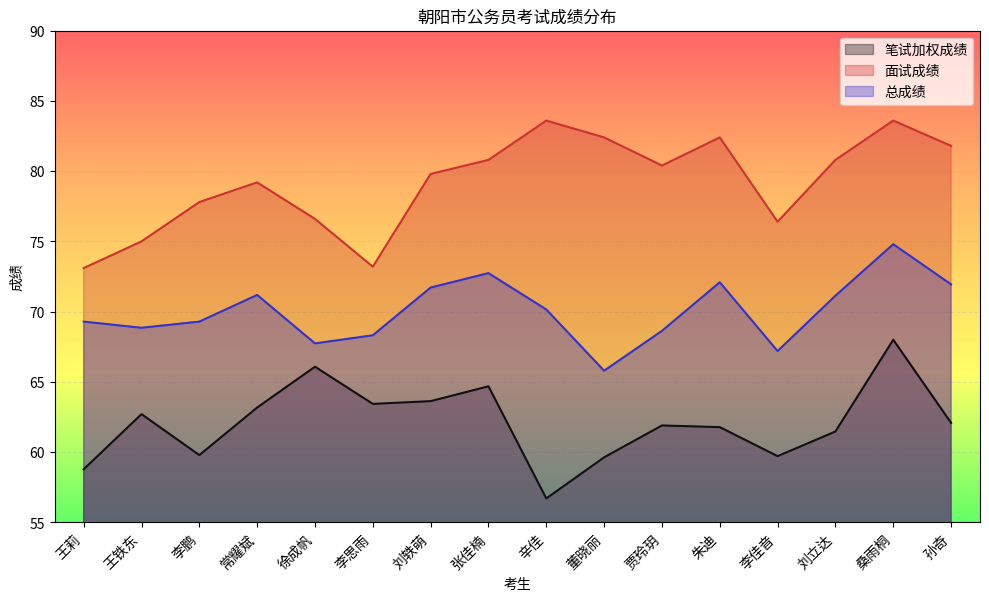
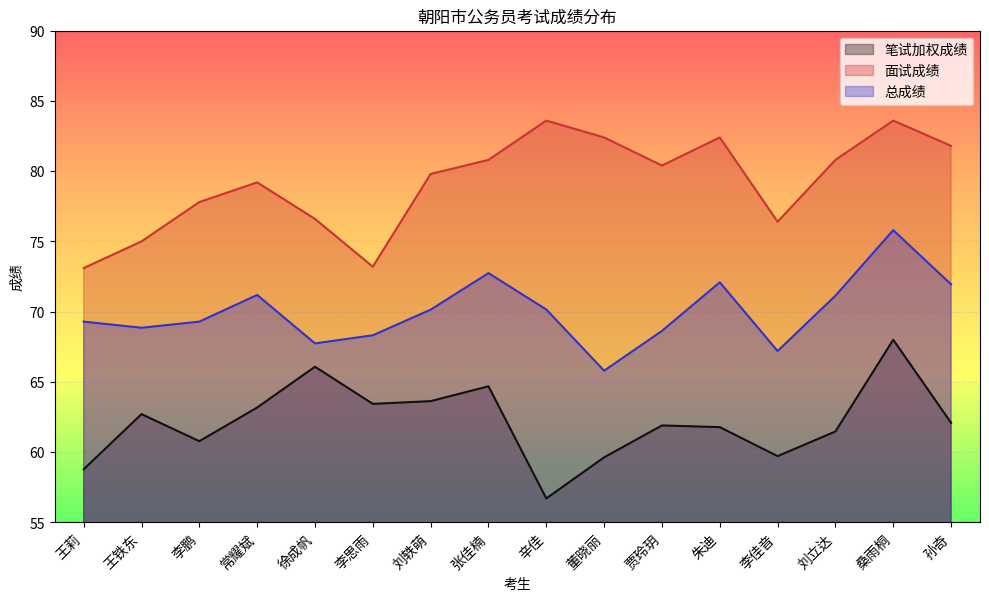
  {
    "笔试加权成绩": {
      "王莉": 58.8,
      "王铁东": 62.7,
-     "李鹏": 59.8,
+     "李鹏": 60.8,
      "常耀斌": 63.2,
      "徐成帆": 66.1,
      "李思雨": 63.4,
      "刘轶萌": 63.6,
      "张佳楠": 64.7,
      "辛佳": 56.7,
      "董晓丽": 59.6,
      "贾玲玥": 61.9,
      "朱迪": 61.8,
      "李佳音": 59.7,
      "刘立达": 61.5,
      "桑雨桐": 68.0,
      "孙奇": 62.1
    },
    "面试成绩": {
      "王莉": 73.1,
      "王铁东": 75.0,
      "李鹏": 77.8,
      "常耀斌": 79.2,
      "徐成帆": 76.6,
      "李思雨": 73.2,
      "刘轶萌": 79.8,
      "张佳楠": 80.8,
      "辛佳": 83.6,
      "董晓丽": 82.4,
      "贾玲玥": 80.4,
      "朱迪": 82.4,
      "李佳音": 76.4,
      "刘立达": 80.8,
      "桑雨桐": 83.6,
      "孙奇": 81.8
    },
    "总成绩": {
      "王莉": 69.3,
      "王铁东": 68.9,
      "李鹏": 69.3,
      "常耀斌": 71.2,
      "徐成帆": 67.7,
      "李思雨": 68.3,
-     "刘轶萌": 71.7,
+     "刘轶萌": 70.1,
      "张佳楠": 72.7,
      "辛佳": 70.2,
      "董晓丽": 65.8,
      "贾玲玥": 68.6,
      "朱迪": 72.1,
      "李佳音": 67.2,
      "刘立达": 71.1,
-     "桑雨桐": 74.8,
+     "桑雨桐": 75.8,
      "孙奇": 71.9
    }
  }
